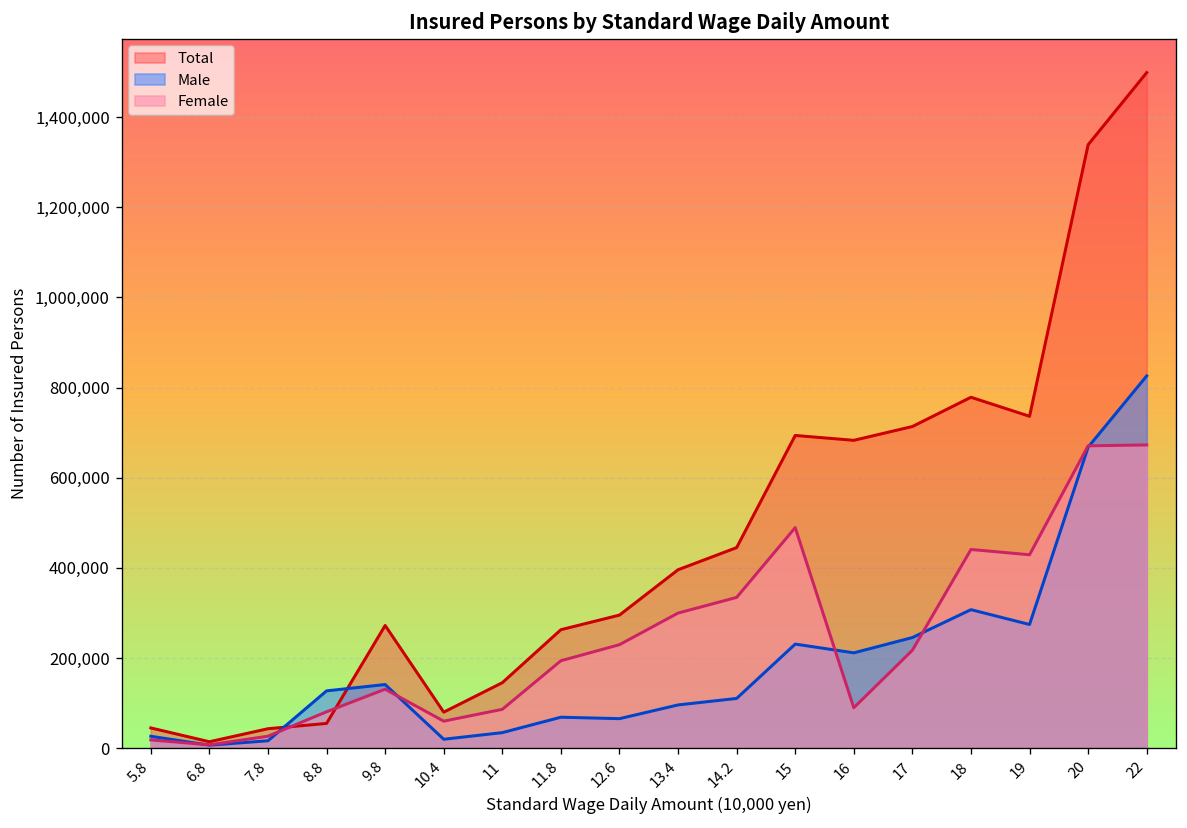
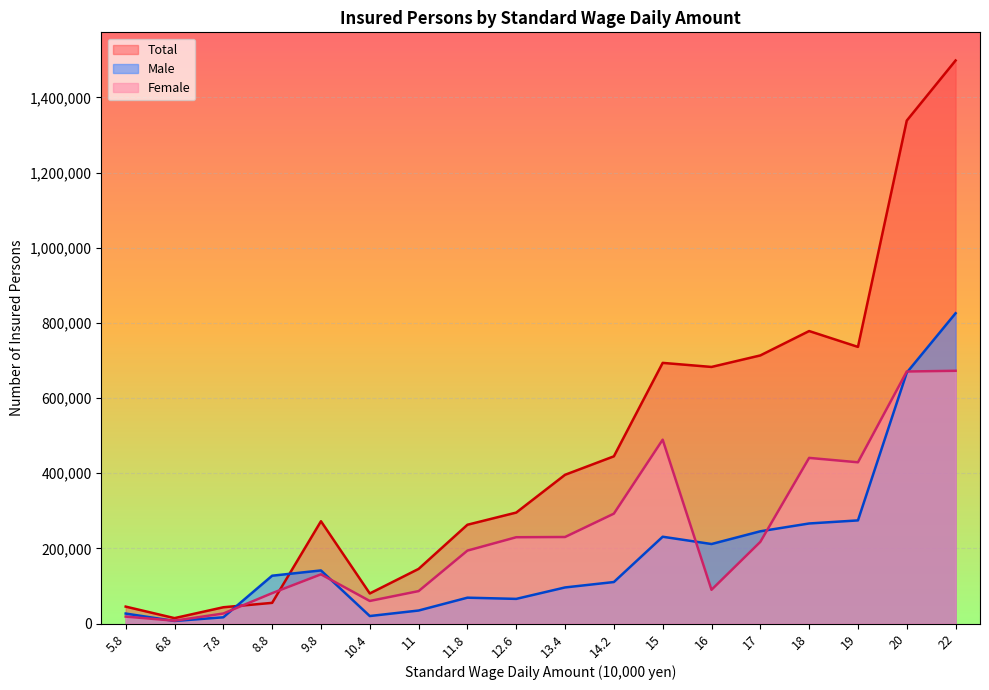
  {
    "Total": {
      "5.8": "50,000",
      "6.8": "10,000",
      "7.8": "40,000",
      "8.8": "60,000",
      "9.8": "270,000",
      "10.4": "80,000",
      "11": "150,000",
      "11.8": "260,000",
      "12.6": "300,000",
      "13.4": "400,000",
      "14.2": "450,000",
      "15": "690,000",
      "16": "680,000",
      "17": "710,000",
      "18": "780,000",
      "19": "740,000",
      "20": "1,340,000",
      "22": "1,500,000"
    },
    "Male": {
      "5.8": "30,000",
      "7.8": "20,000",
      "8.8": "130,000",
      "9.8": "140,000",
      "10.4": "20,000",
      "11": "30,000",
      "11.8": "70,000",
      "12.6": "70,000",
      "13.4": "100,000",
      "14.2": "110,000",
      "15": "230,000",
      "16": "210,000",
      "17": "250,000",
-     "18": "310,000",
+     "18": "270,000",
      "19": "270,000",
      "22": "830,000"
    },
    "Female": {
      "5.8": "20,000",
      "7.8": "30,000",
      "8.8": "80,000",
      "9.8": "130,000",
      "10.4": "60,000",
      "11": "90,000",
      "11.8": "190,000",
      "12.6": "230,000",
-     "13.4": "300,000",
-     "14.2": "330,000",
+     "13.4": "230,000",
+     "14.2": "290,000",
      "15": "490,000",
      "16": "90,000",
      "17": "220,000",
      "18": "440,000",
      "19": "430,000",
      "22": "670,000"
    }
  }
